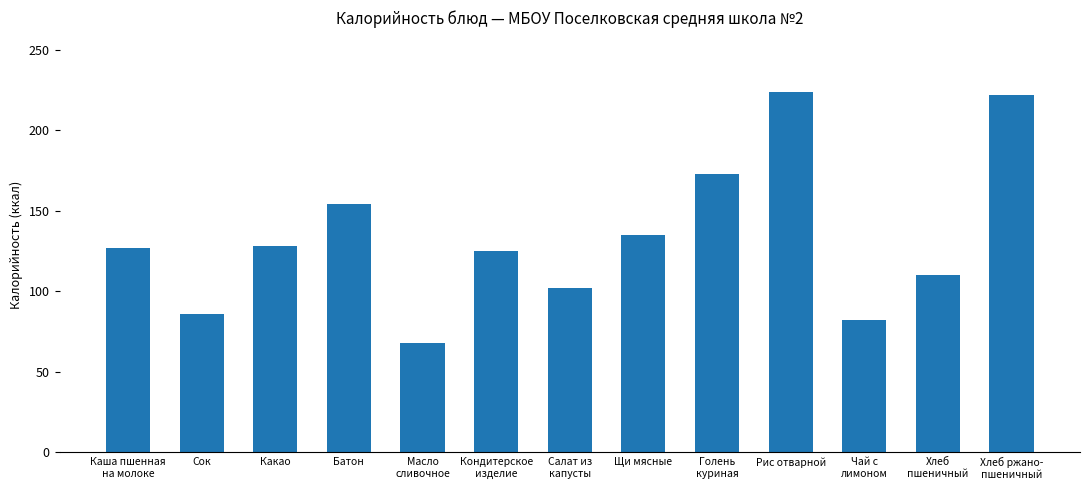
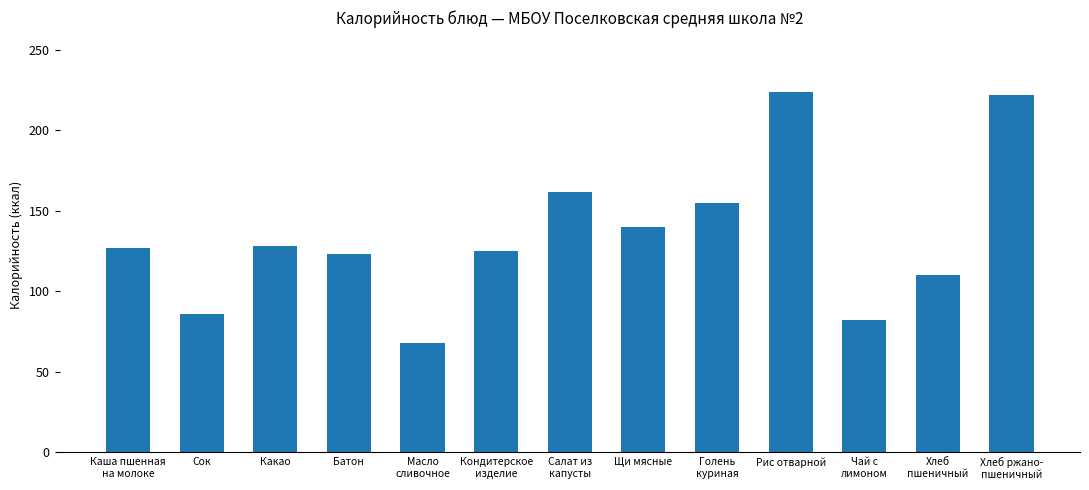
  {
    "Каша пшенная на молоке": 127,
    "Сок": 86,
    "Какао": 128,
-   "Батон": 154,
+   "Батон": 123,
    "Масло сливочное": 68,
    "Кондитерское изделие": 125,
-   "Салат из капусты": 102,
-   "Щи мясные": 135,
-   "Голень куриная": 173,
+   "Салат из капусты": 162,
+   "Щи мясные": 140,
+   "Голень куриная": 155,
    "Рис отварной": 224,
    "Чай с лимоном": 82,
    "Хлеб пшеничный": 110,
    "Хлеб ржано- пшеничный": 222
  }
